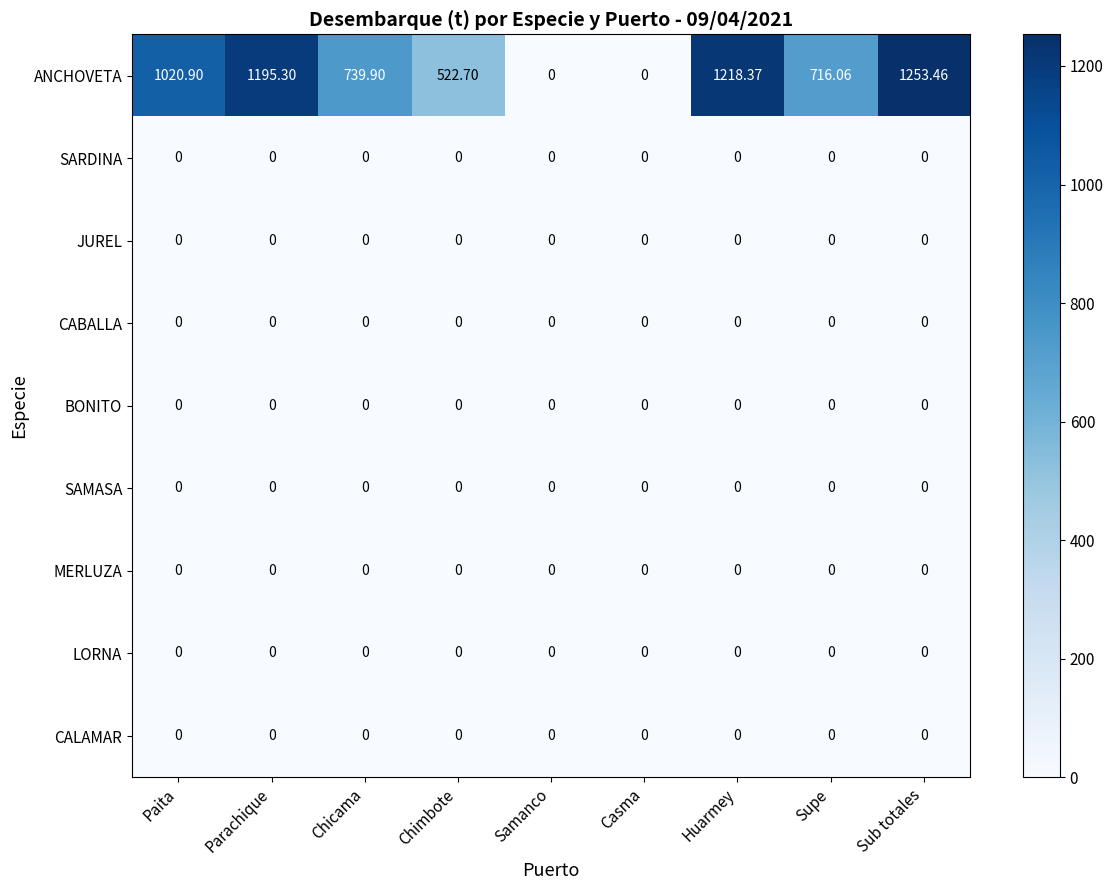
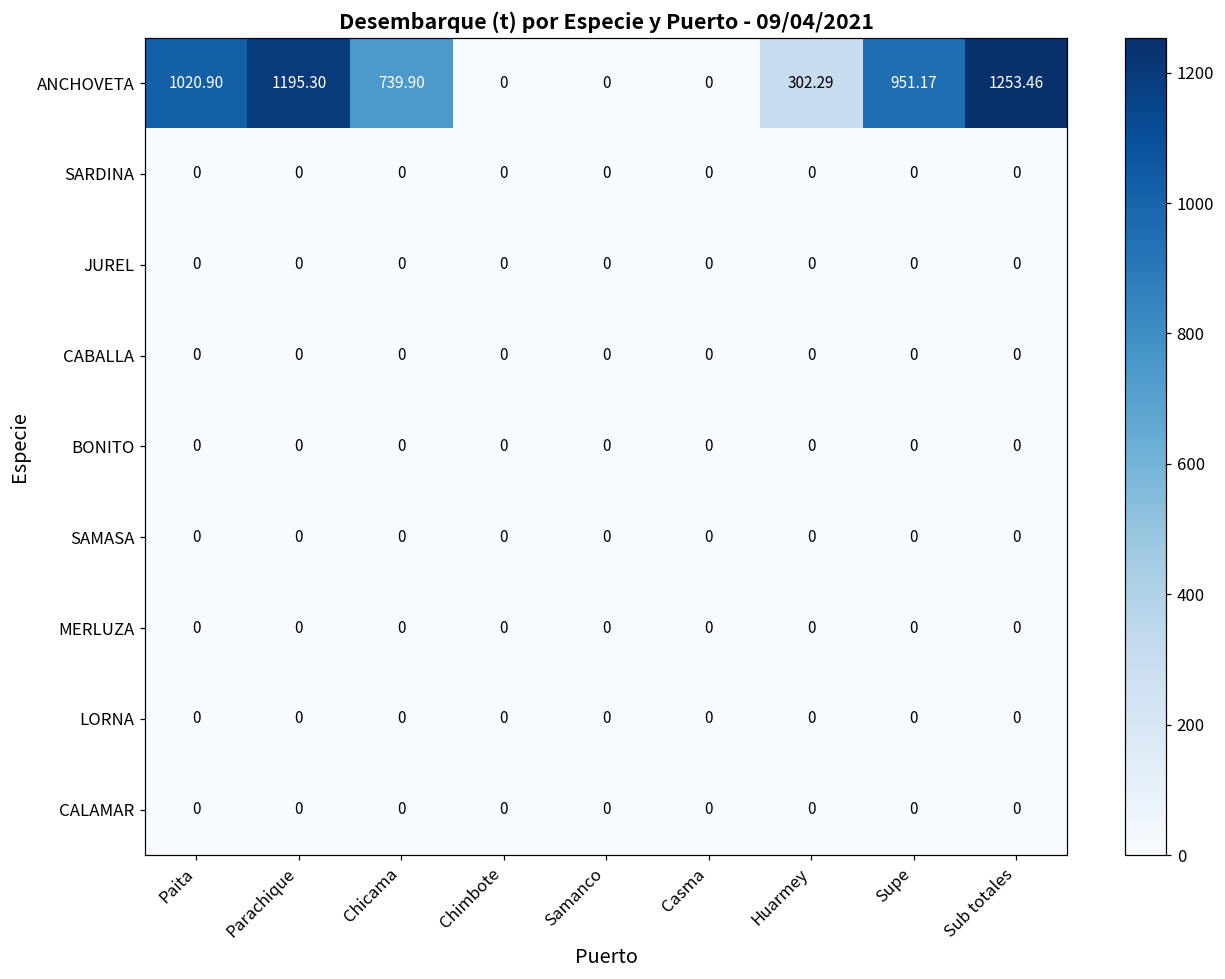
  {
    "ANCHOVETA": {
      "Paita": 1020.90,
      "Parachique": 1195.30,
      "Chicama": 739.90,
-     "Chimbote": 522.70,
+     "Chimbote": 0,
      "Samanco": 0,
      "Casma": 0,
-     "Huarmey": 1218.37,
-     "Supe": 716.06,
+     "Huarmey": 302.29,
+     "Supe": 951.17,
      "Sub totales": 1253.46
    },
    "SARDINA": {
      "Paita": 0,
      "Parachique": 0,
      "Chicama": 0,
      "Chimbote": 0,
      "Samanco": 0,
      "Casma": 0,
      "Huarmey": 0,
      "Supe": 0,
      "Sub totales": 0
    },
    "JUREL": {
      "Paita": 0,
      "Parachique": 0,
      "Chicama": 0,
      "Chimbote": 0,
      "Samanco": 0,
      "Casma": 0,
      "Huarmey": 0,
      "Supe": 0,
      "Sub totales": 0
    },
    "CABALLA": {
      "Paita": 0,
      "Parachique": 0,
      "Chicama": 0,
      "Chimbote": 0,
      "Samanco": 0,
      "Casma": 0,
      "Huarmey": 0,
      "Supe": 0,
      "Sub totales": 0
    },
    "BONITO": {
      "Paita": 0,
      "Parachique": 0,
      "Chicama": 0,
      "Chimbote": 0,
      "Samanco": 0,
      "Casma": 0,
      "Huarmey": 0,
      "Supe": 0,
      "Sub totales": 0
    },
    "SAMASA": {
      "Paita": 0,
      "Parachique": 0,
      "Chicama": 0,
      "Chimbote": 0,
      "Samanco": 0,
      "Casma": 0,
      "Huarmey": 0,
      "Supe": 0,
      "Sub totales": 0
    },
    "MERLUZA": {
      "Paita": 0,
      "Parachique": 0,
      "Chicama": 0,
      "Chimbote": 0,
      "Samanco": 0,
      "Casma": 0,
      "Huarmey": 0,
      "Supe": 0,
      "Sub totales": 0
    },
    "LORNA": {
      "Paita": 0,
      "Parachique": 0,
      "Chicama": 0,
      "Chimbote": 0,
      "Samanco": 0,
      "Casma": 0,
      "Huarmey": 0,
      "Supe": 0,
      "Sub totales": 0
    },
    "CALAMAR": {
      "Paita": 0,
      "Parachique": 0,
      "Chicama": 0,
      "Chimbote": 0,
      "Samanco": 0,
      "Casma": 0,
      "Huarmey": 0,
      "Supe": 0,
      "Sub totales": 0
    }
  }
